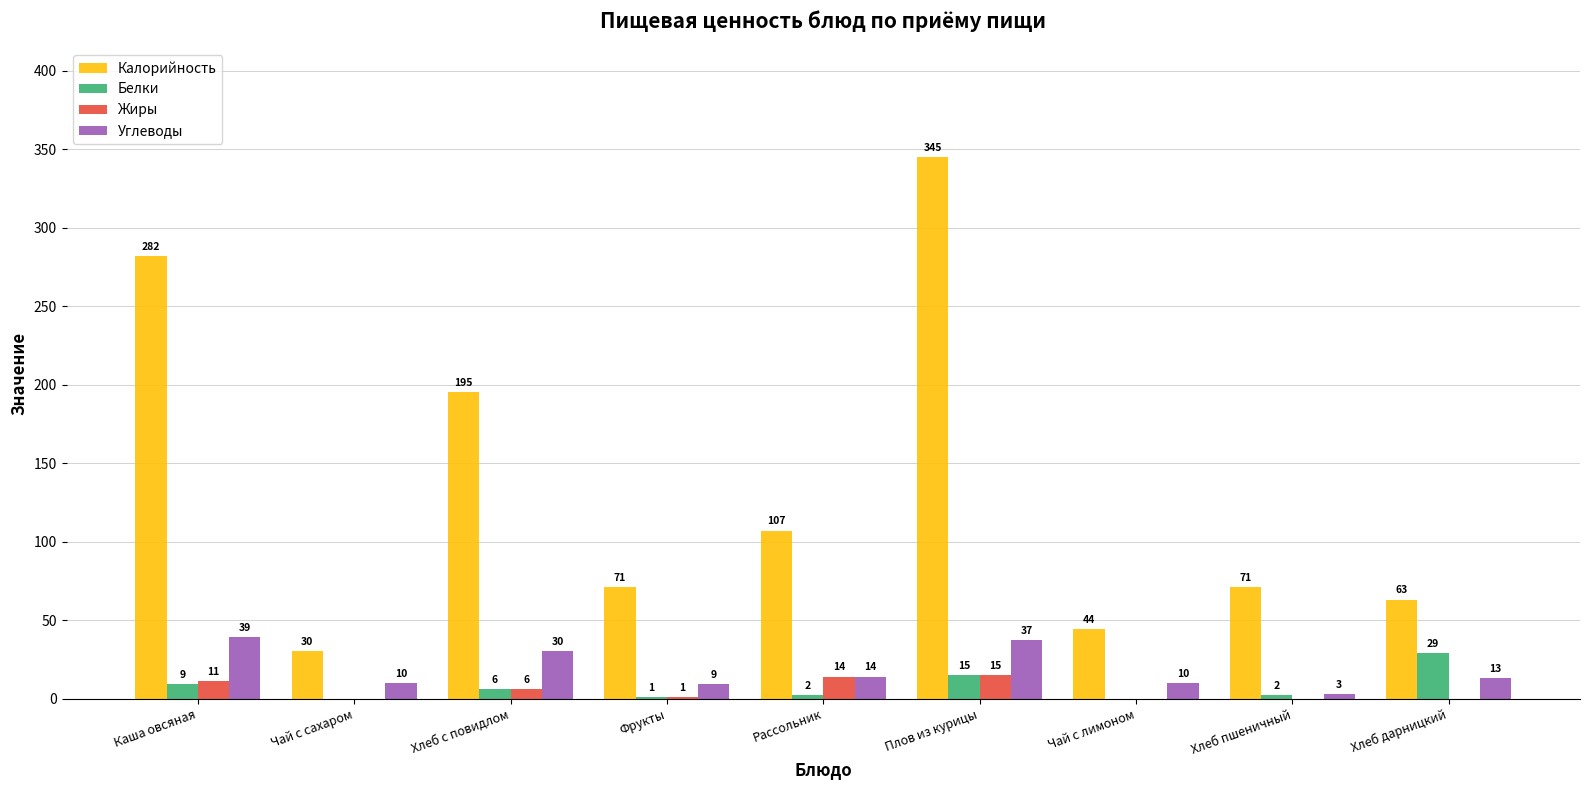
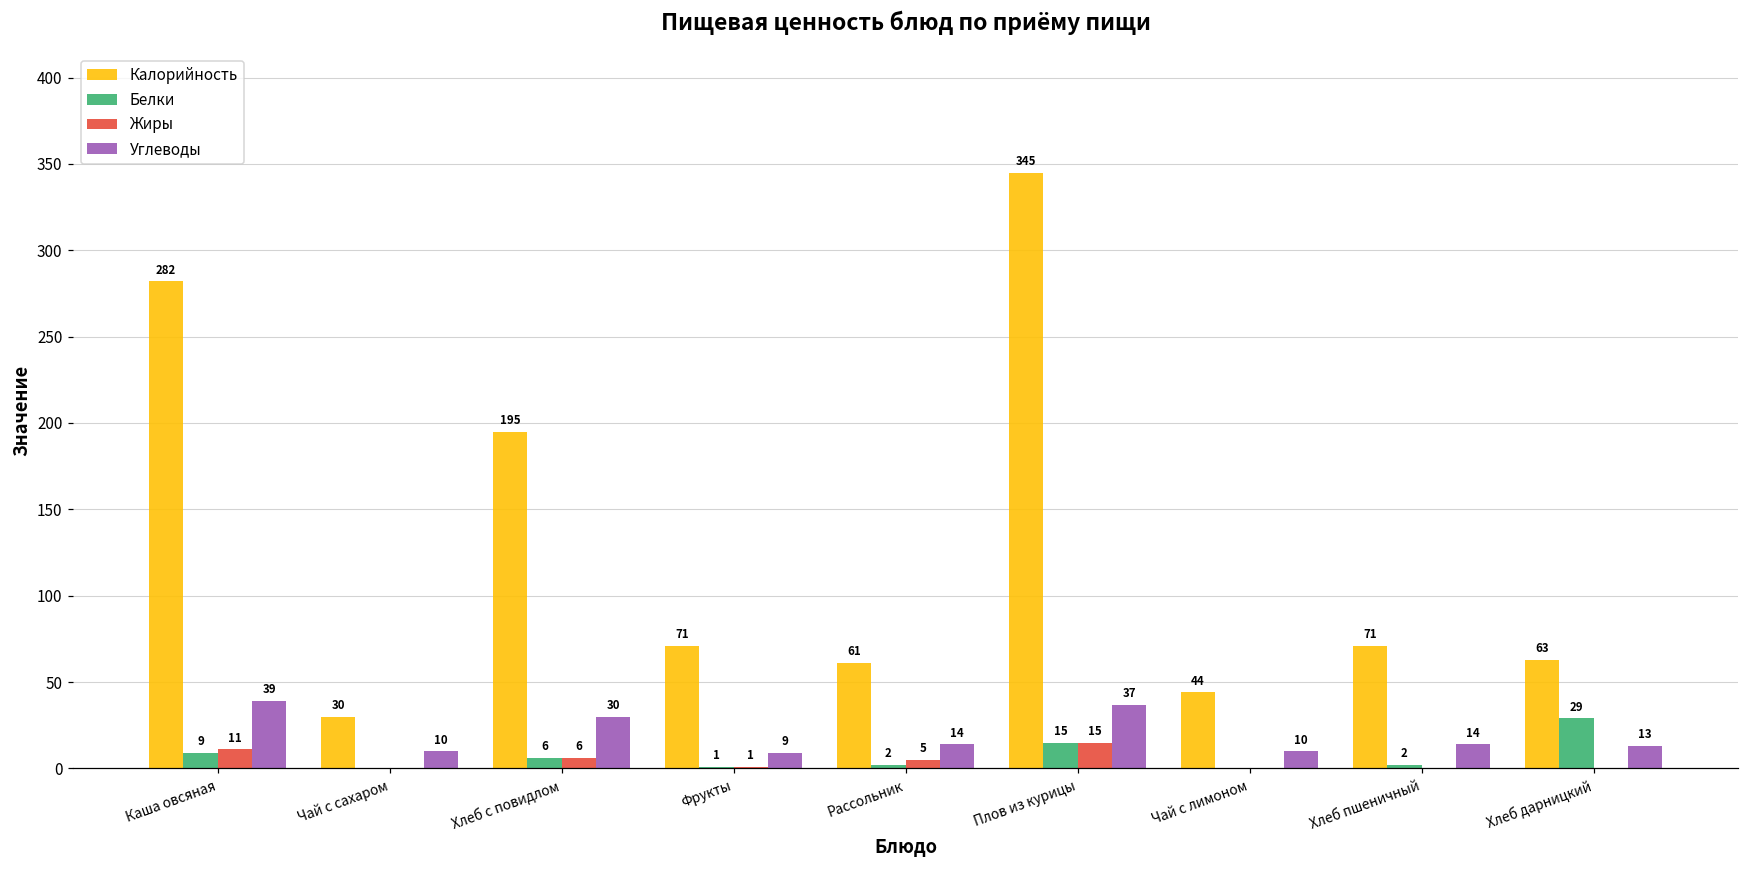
  {
    "Калорийность": {
      "Каша овсяная": 282,
      "Чай с сахаром": 30,
      "Хлеб с повидлом": 195,
      "Фрукты": 71,
-     "Рассольник": 107,
+     "Рассольник": 61,
      "Плов из курицы": 345,
      "Чай с лимоном": 44,
      "Хлеб пшеничный": 71,
      "Хлеб дарницкий": 63
    },
    "Белки": {
      "Каша овсяная": 9,
      "Хлеб с повидлом": 6,
      "Фрукты": 1,
      "Рассольник": 2,
      "Плов из курицы": 15,
      "Хлеб пшеничный": 2,
      "Хлеб дарницкий": 29
    },
    "Жиры": {
      "Каша овсяная": 11,
      "Хлеб с повидлом": 6,
      "Фрукты": 1,
-     "Рассольник": 14,
+     "Рассольник": 5,
      "Плов из курицы": 15
    },
    "Углеводы": {
      "Каша овсяная": 39,
      "Чай с сахаром": 10,
      "Хлеб с повидлом": 30,
      "Фрукты": 9,
      "Рассольник": 14,
      "Плов из курицы": 37,
      "Чай с лимоном": 10,
-     "Хлеб пшеничный": 3,
+     "Хлеб пшеничный": 14,
      "Хлеб дарницкий": 13
    }
  }
